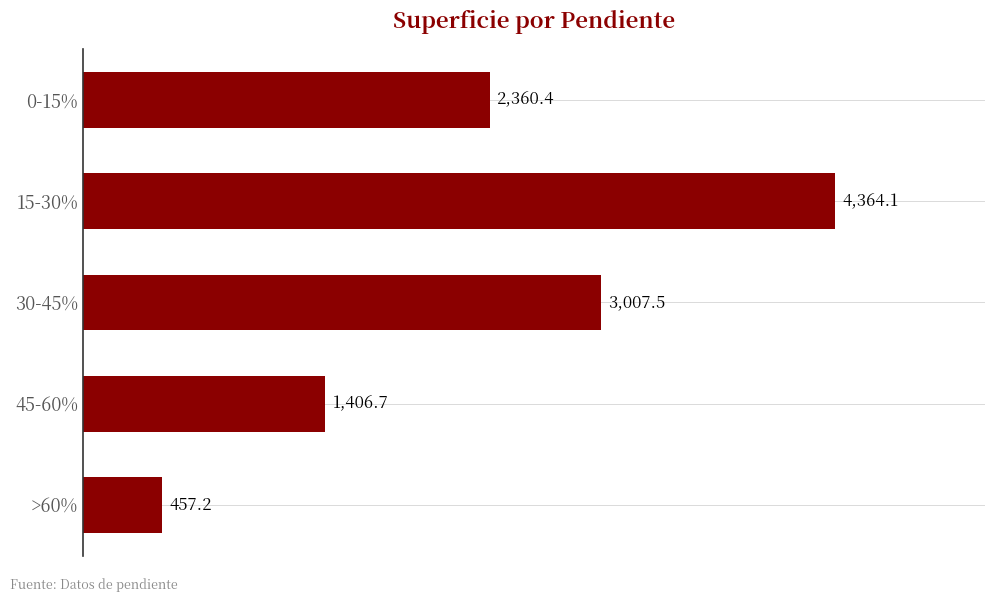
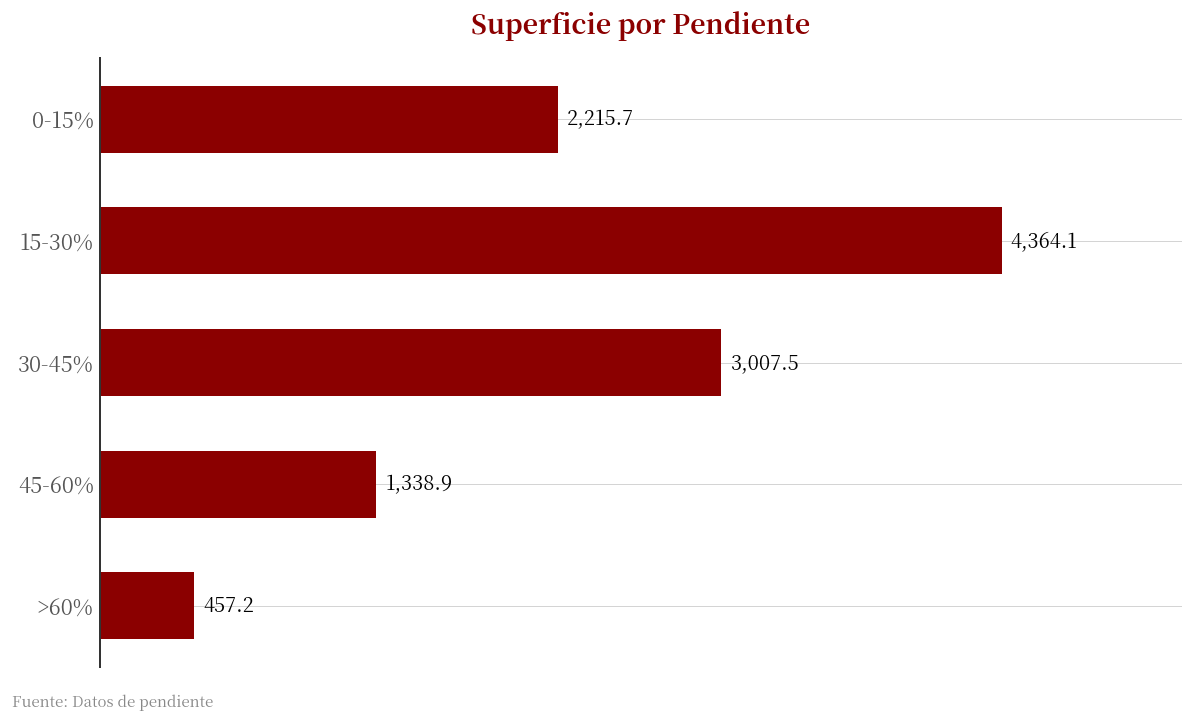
  {
-   "0-15%": "2,360.4",
+   "0-15%": "2,215.7",
    "15-30%": "4,364.1",
    "30-45%": "3,007.5",
-   "45-60%": "1,406.7",
+   "45-60%": "1,338.9",
    ">60%": "457.2"
  }
